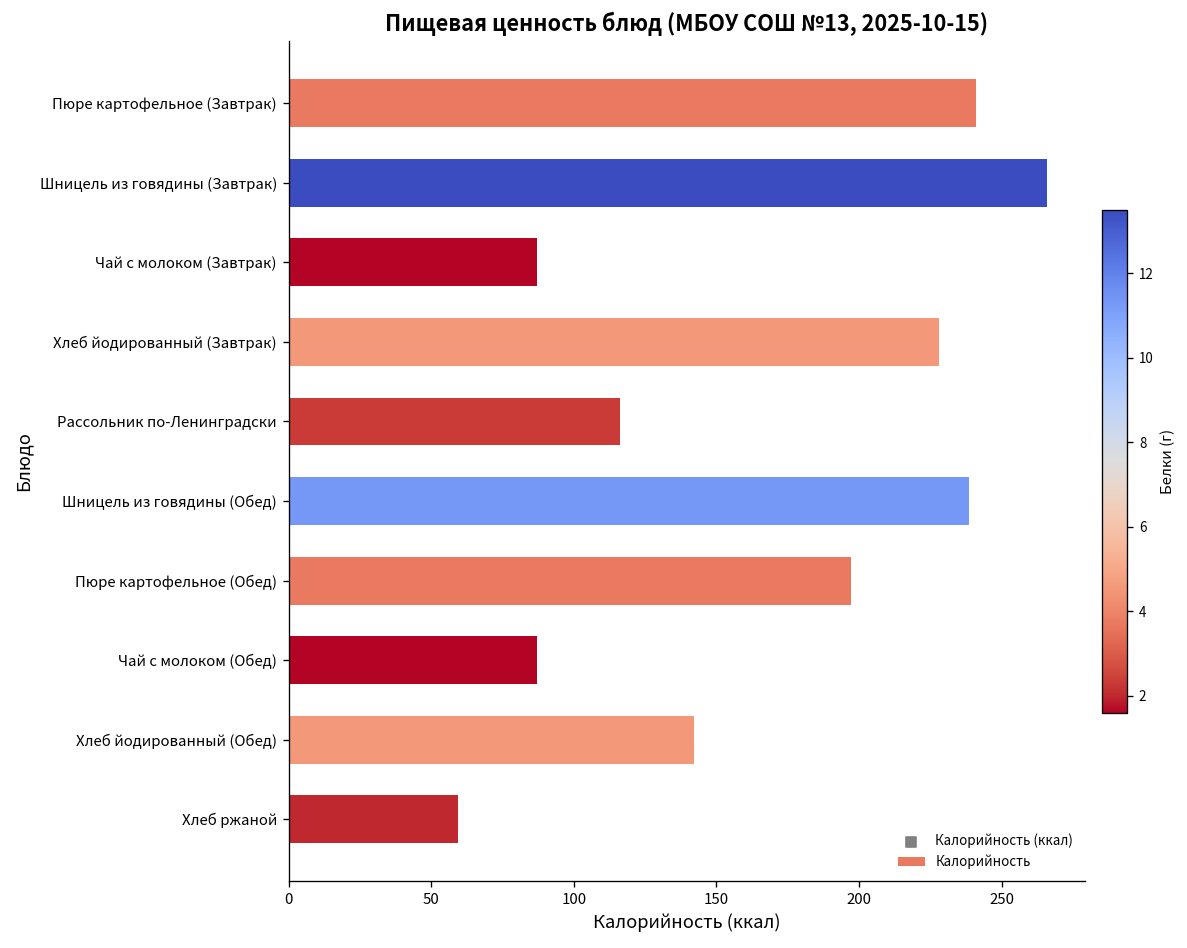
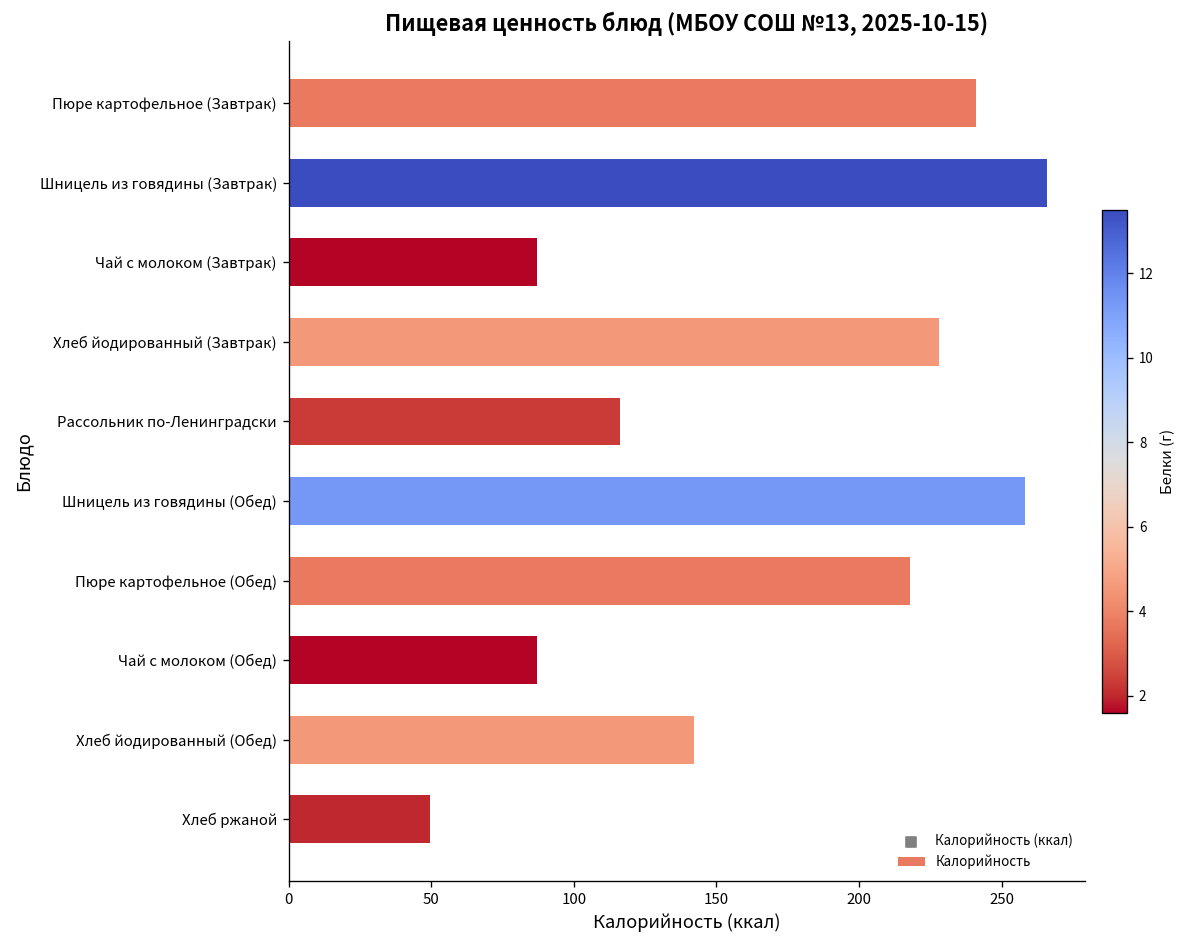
  {
    "Пюре картофельное (Завтрак)": 241,
    "Шницель из говядины (Завтрак)": 266,
    "Чай с молоком (Завтрак)": 87,
    "Хлеб йодированный (Завтрак)": 228,
    "Рассольник по-Ленинградски": 116,
-   "Шницель из говядины (Обед)": 239,
-   "Пюре картофельное (Обед)": 197,
+   "Шницель из говядины (Обед)": 258,
+   "Пюре картофельное (Обед)": 218,
    "Чай с молоком (Обед)": 87,
    "Хлеб йодированный (Обед)": 142,
-   "Хлеб ржаной": 59
+   "Хлеб ржаной": 50
  }
